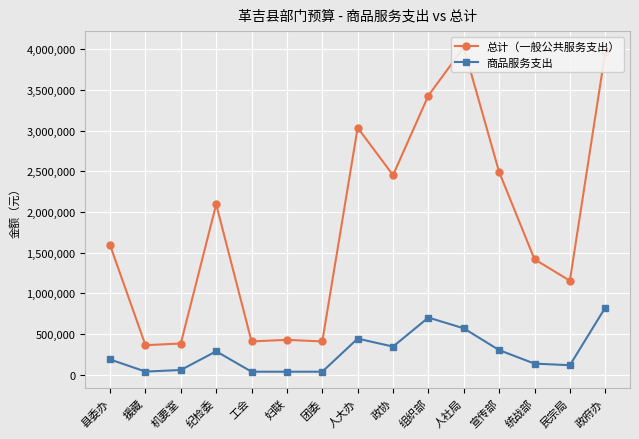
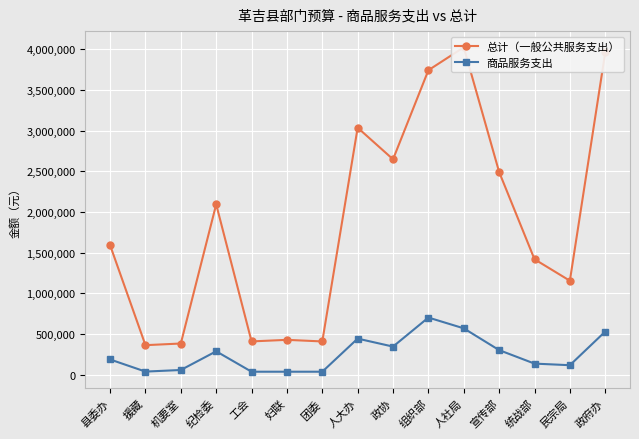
  {
    "总计（一般公共服务支出）": {
      "县委办": "1,600,000",
      "援藏": "400,000",
      "机要室": "400,000",
      "纪检委": "2,100,000",
      "工会": "400,000",
      "妇联": "400,000",
      "团委": "400,000",
      "人大办": "3,000,000",
-     "政协": "2,500,000",
-     "组织部": "3,400,000",
+     "政协": "2,600,000",
+     "组织部": "3,700,000",
      "宣传部": "2,500,000",
      "统战部": "1,400,000",
      "民宗局": "1,200,000"
    },
    "商品服务支出": {
      "县委办": "200,000",
      "援藏": "0",
      "机要室": "100,000",
      "纪检委": "300,000",
      "工会": "0",
      "妇联": "0",
      "团委": "0",
      "人大办": "400,000",
      "政协": "300,000",
      "组织部": "700,000",
      "人社局": "600,000",
      "宣传部": "300,000",
      "统战部": "100,000",
      "民宗局": "100,000",
-     "政府办": "800,000"
+     "政府办": "500,000"
    }
  }
